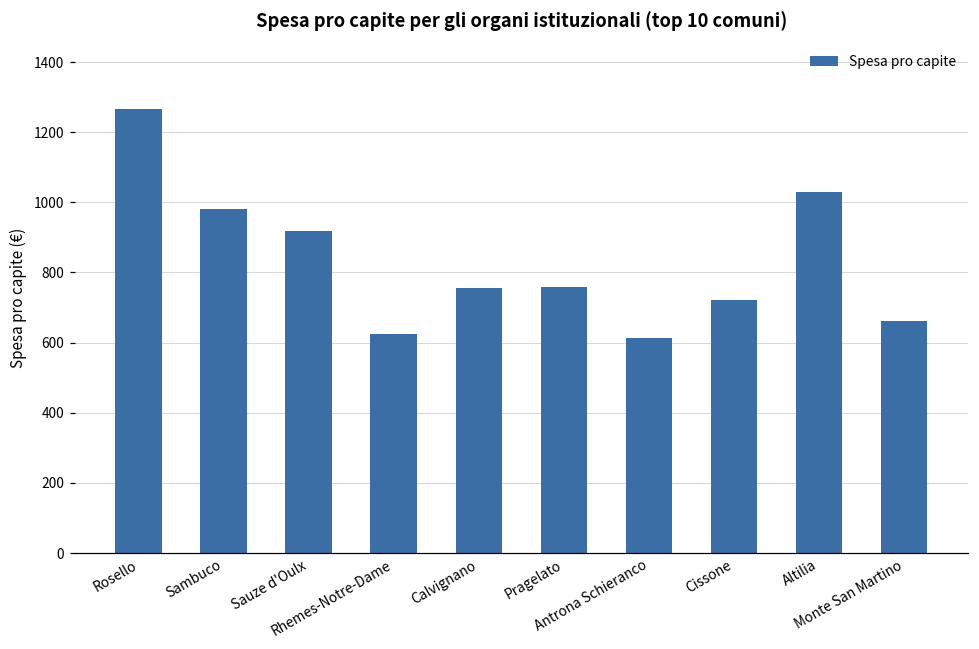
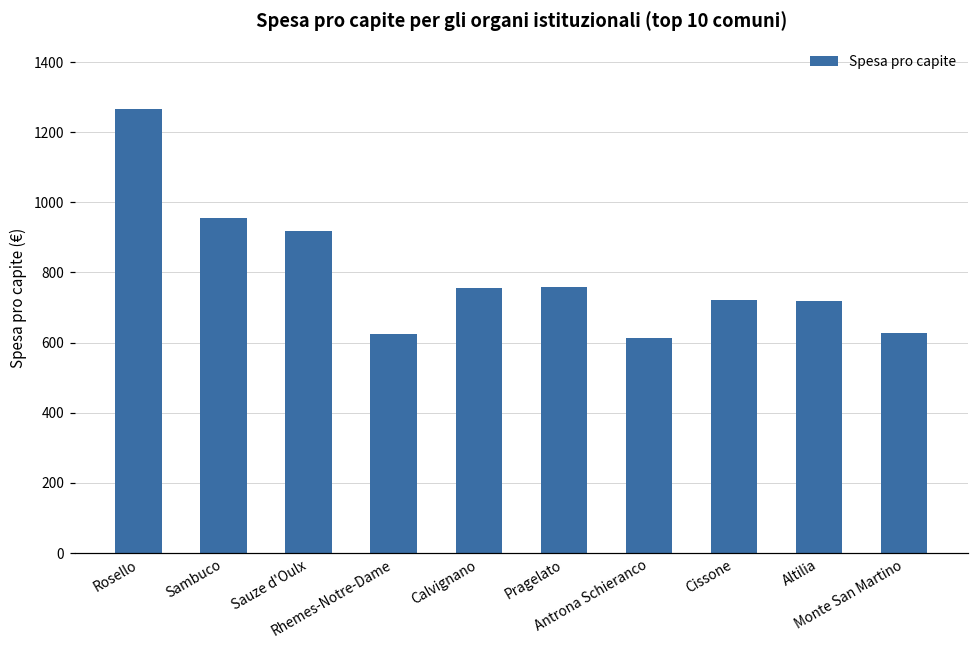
  {
    "Rosello": 1270,
-   "Sambuco": 980,
+   "Sambuco": 960,
    "Sauze d'Oulx": 920,
    "Rhemes-Notre-Dame": 620,
    "Calvignano": 760,
    "Pragelato": 760,
    "Antrona Schieranco": 610,
    "Cissone": 720,
-   "Altilia": 1030,
-   "Monte San Martino": 660
+   "Altilia": 720,
+   "Monte San Martino": 630
  }
